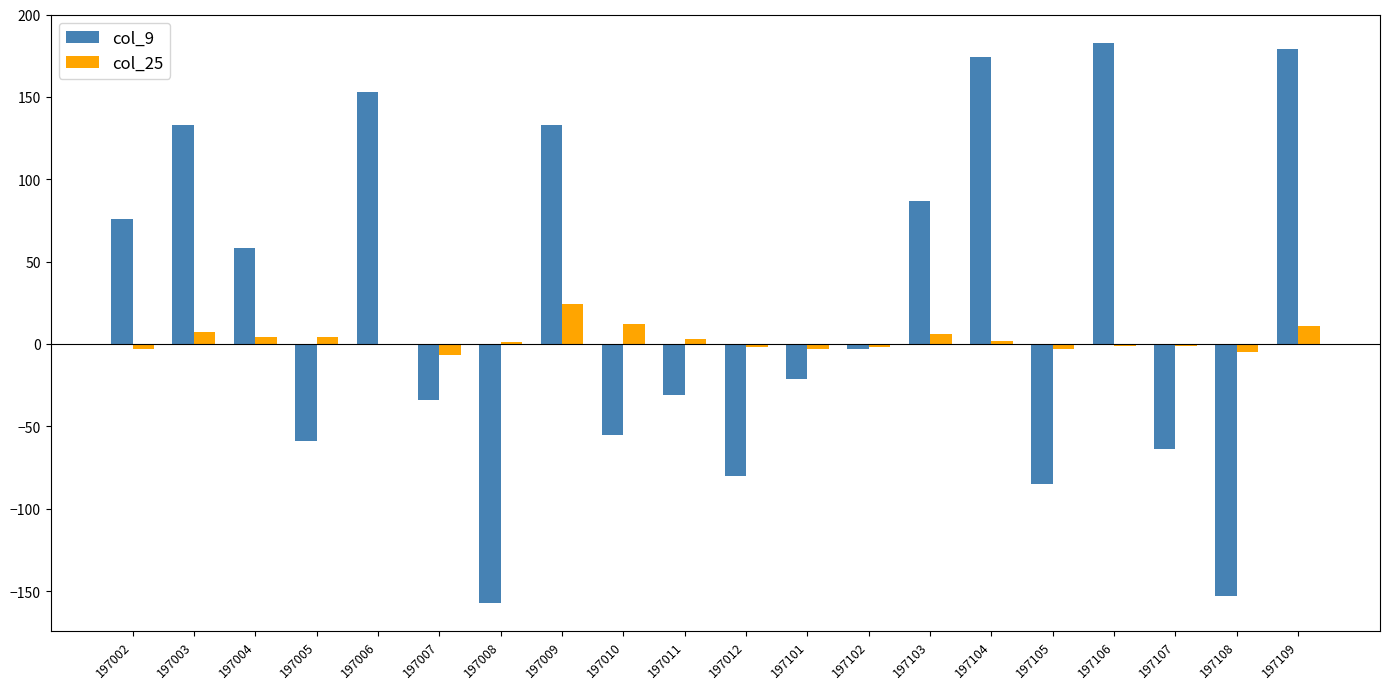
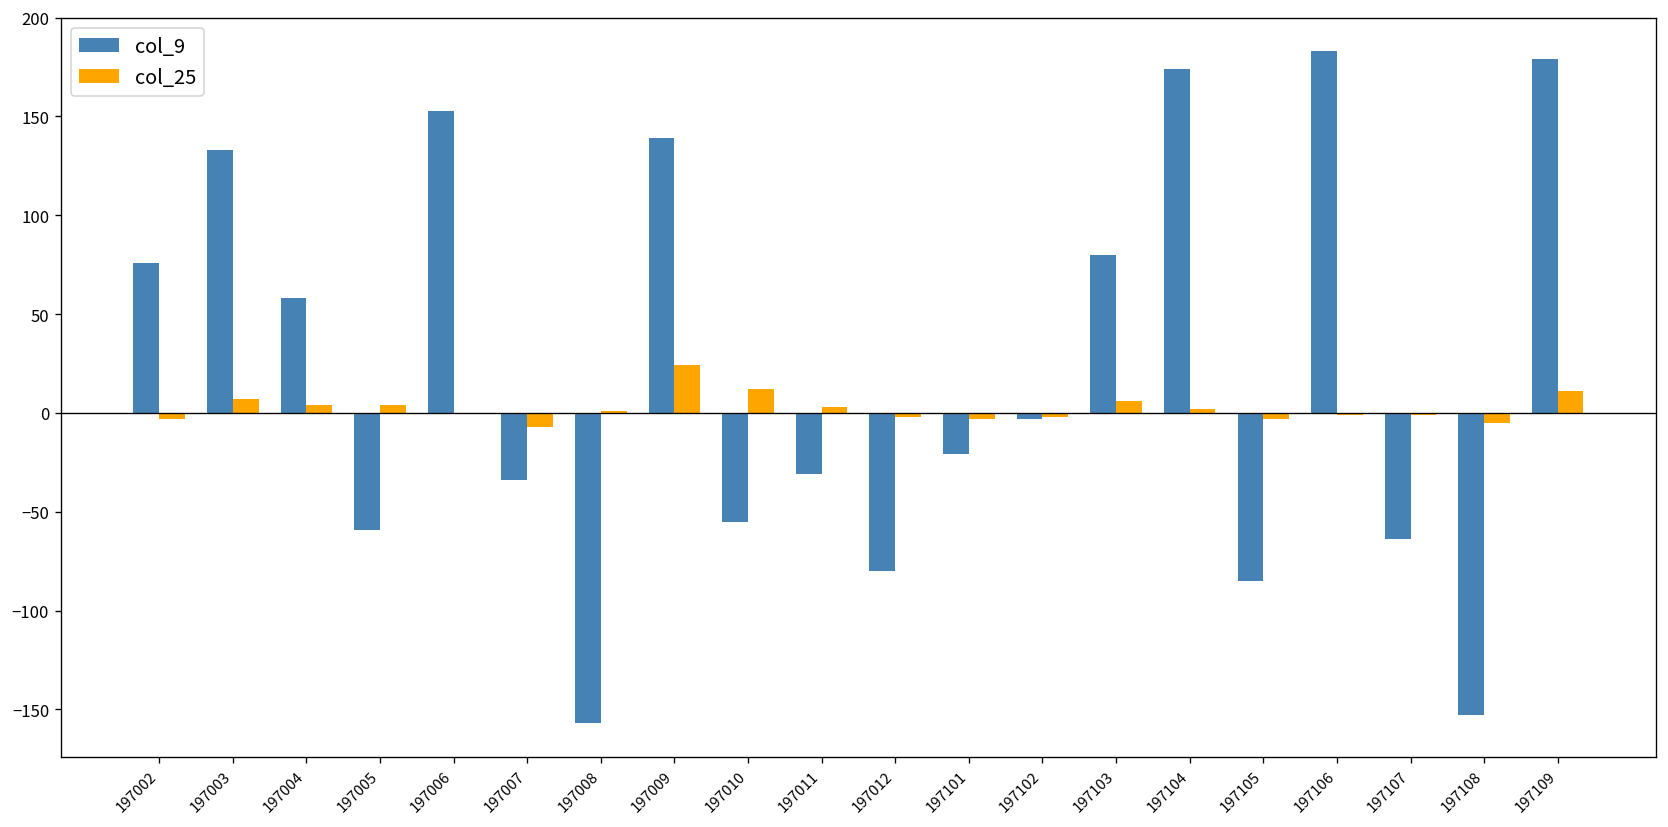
  {
    "col_9": {
      "197002": 76,
      "197003": 133,
      "197004": 58,
      "197005": -59,
      "197006": 153,
      "197007": -34,
      "197008": -157,
-     "197009": 133,
+     "197009": 139,
      "197010": -55,
      "197011": -31,
      "197012": -80,
      "197101": -21,
      "197102": -3,
-     "197103": 87,
+     "197103": 80,
      "197104": 174,
      "197105": -85,
      "197106": 183,
      "197107": -64,
      "197108": -153,
      "197109": 179
    },
    "col_25": {
      "197002": -3,
      "197003": 7,
      "197004": 4,
      "197005": 4,
      "197006": 0,
      "197007": -7,
      "197009": 24,
      "197010": 12,
      "197011": 3,
      "197012": -2,
      "197101": -3,
      "197102": -2,
      "197103": 6,
      "197104": 2,
      "197105": -3,
      "197108": -5,
      "197109": 11
    }
  }
